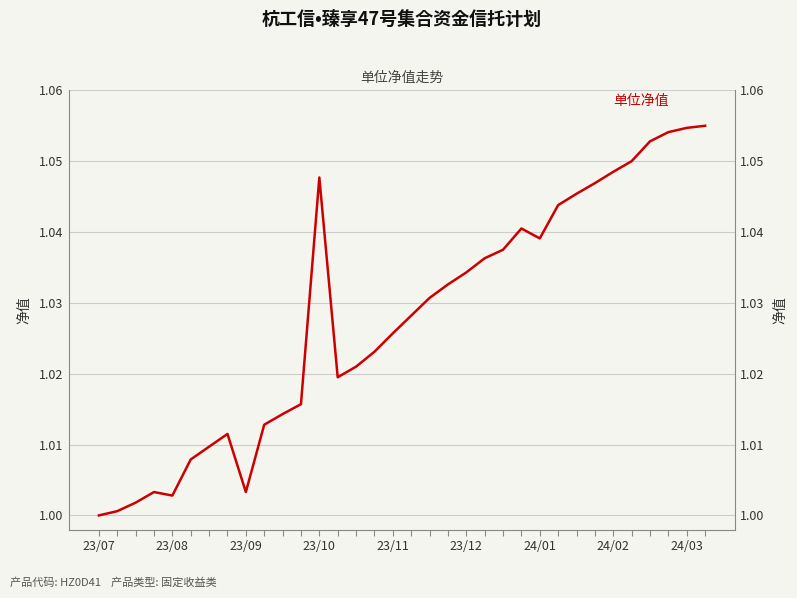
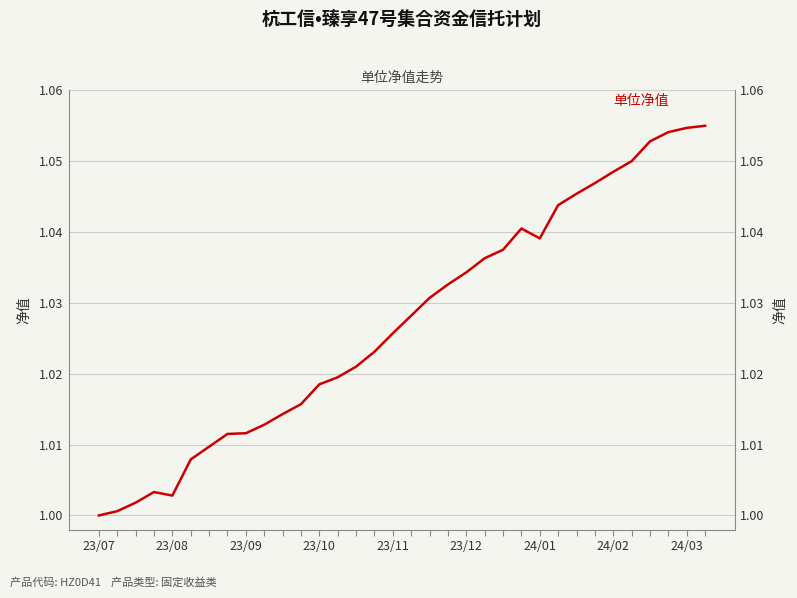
  {
    "23/07": 1.000,
    "23/08": 1.003,
-   "23/09": 1.003,
-   "23/10": 1.048,
+   "23/09": 1.012,
+   "23/10": 1.019,
    "23/11": 1.026,
    "23/12": 1.034,
    "24/01": 1.039,
    "24/02": 1.049,
    "24/03": 1.055
  }
